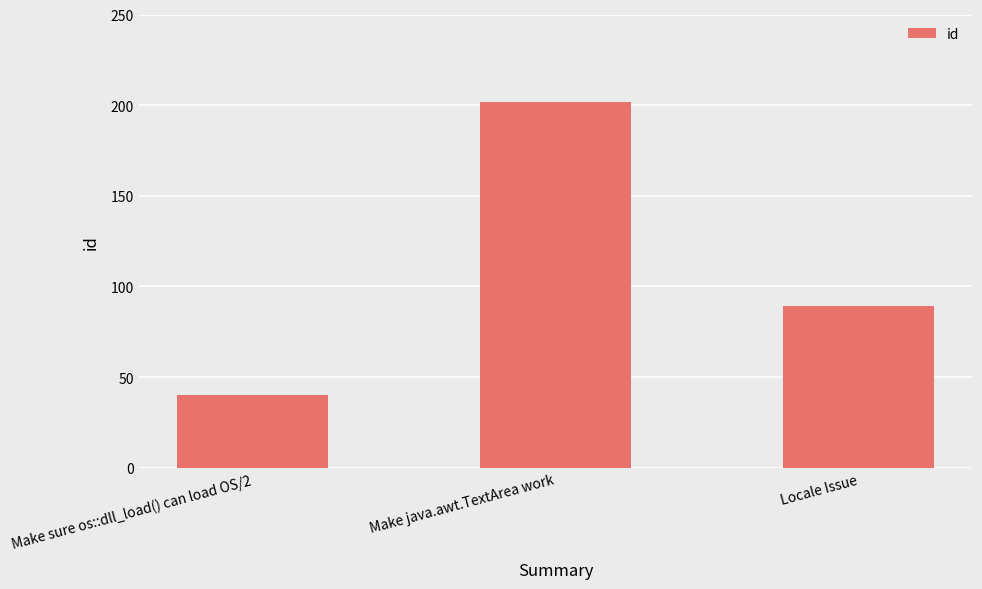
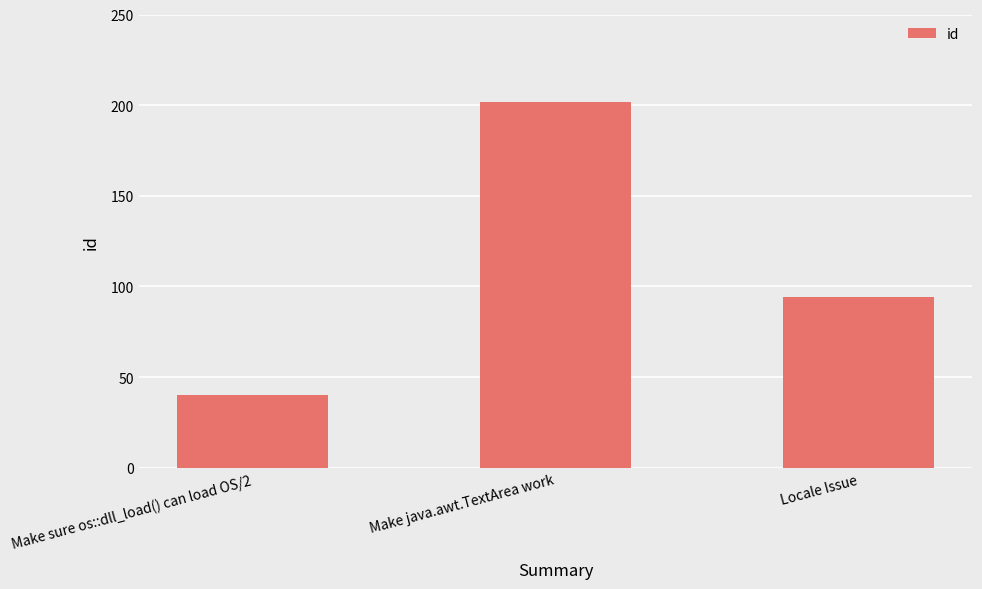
  {
    "Make sure os::dll_load() can load OS/2": 40,
    "Make java.awt.TextArea work": 202,
-   "Locale Issue": 89
+   "Locale Issue": 94
  }
